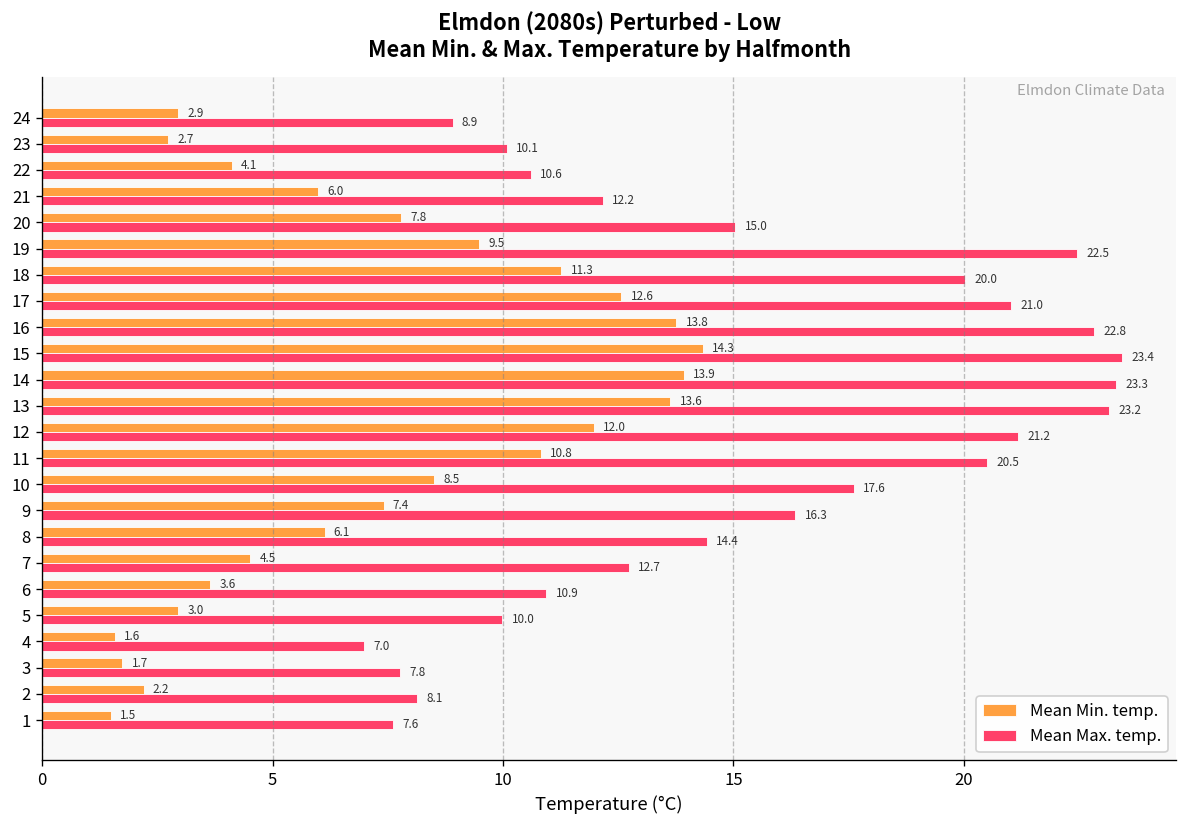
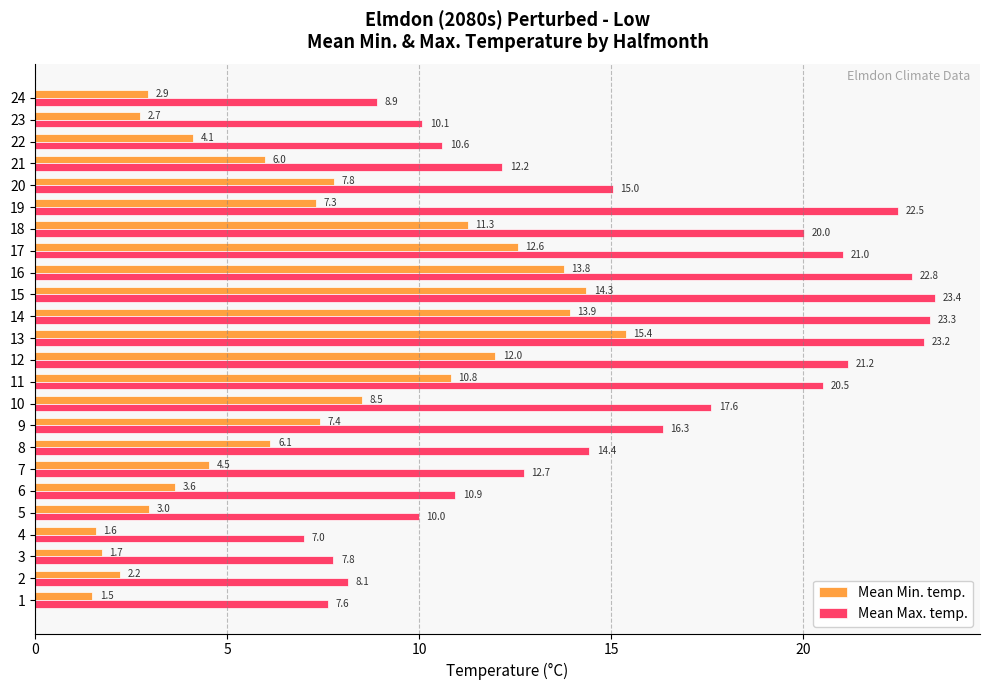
  {
    "Mean Min. temp.": {
      "24": 2.9,
      "23": 2.7,
      "22": 4.1,
      "21": 6.0,
      "20": 7.8,
-     "19": 9.5,
+     "19": 7.3,
      "18": 11.3,
      "17": 12.6,
      "16": 13.8,
      "15": 14.3,
      "14": 13.9,
-     "13": 13.6,
+     "13": 15.4,
      "12": 12.0,
      "11": 10.8,
      "10": 8.5,
      "9": 7.4,
      "8": 6.1,
      "7": 4.5,
      "6": 3.6,
      "5": 3.0,
      "4": 1.6,
      "3": 1.7,
      "2": 2.2,
      "1": 1.5
    },
    "Mean Max. temp.": {
      "24": 8.9,
      "23": 10.1,
      "22": 10.6,
      "21": 12.2,
      "20": 15.0,
      "19": 22.5,
      "18": 20.0,
      "17": 21.0,
      "16": 22.8,
      "15": 23.4,
      "14": 23.3,
      "13": 23.2,
      "12": 21.2,
      "11": 20.5,
      "10": 17.6,
      "9": 16.3,
      "8": 14.4,
      "7": 12.7,
      "6": 10.9,
      "5": 10.0,
      "4": 7.0,
      "3": 7.8,
      "2": 8.1,
      "1": 7.6
    }
  }
